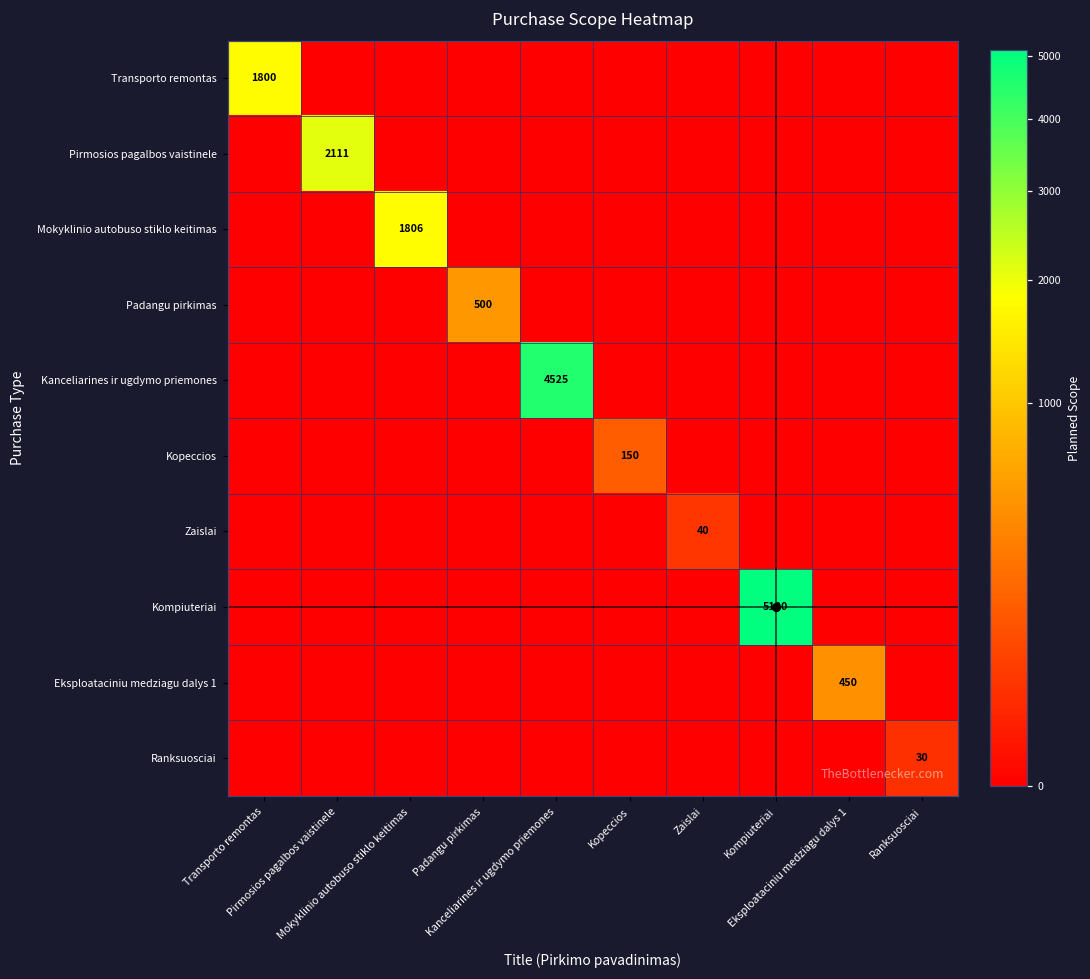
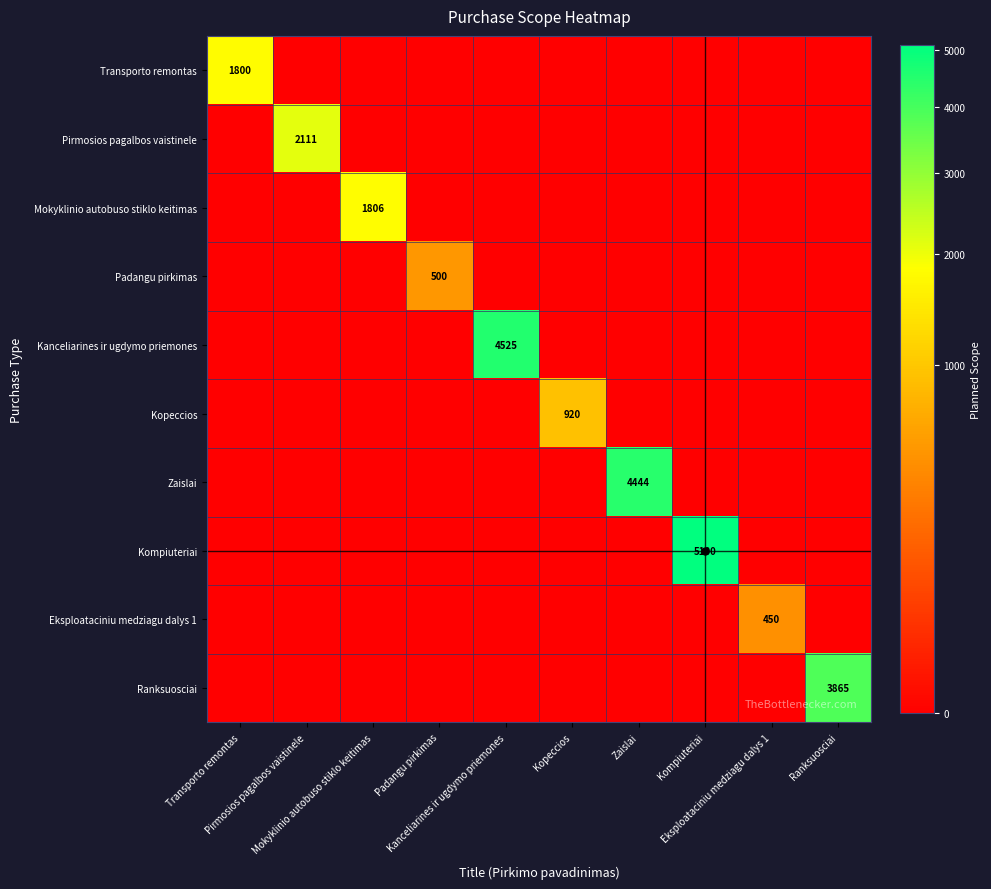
  {
    "Transporto remontas": {
      "Transporto remontas": 1800
    },
    "Pirmosios pagalbos vaistinele": {
      "Pirmosios pagalbos vaistinele": 2111
    },
    "Mokyklinio autobuso stiklo keitimas": {
      "Mokyklinio autobuso stiklo keitimas": 1806
    },
    "Padangu pirkimas": {
      "Padangu pirkimas": 500
    },
    "Kanceliarines ir ugdymo priemones": {
      "Kanceliarines ir ugdymo priemones": 4525
    },
    "Kopeccios": {
-     "Kopeccios": 150
+     "Kopeccios": 920
    },
    "Zaislai": {
-     "Zaislai": 40
+     "Zaislai": 4444
    },
    "Eksploataciniu medziagu dalys 1": {
      "Eksploataciniu medziagu dalys 1": 450
    },
    "Ranksuosciai": {
-     "Ranksuosciai": 30
+     "Ranksuosciai": 3865
    }
  }
